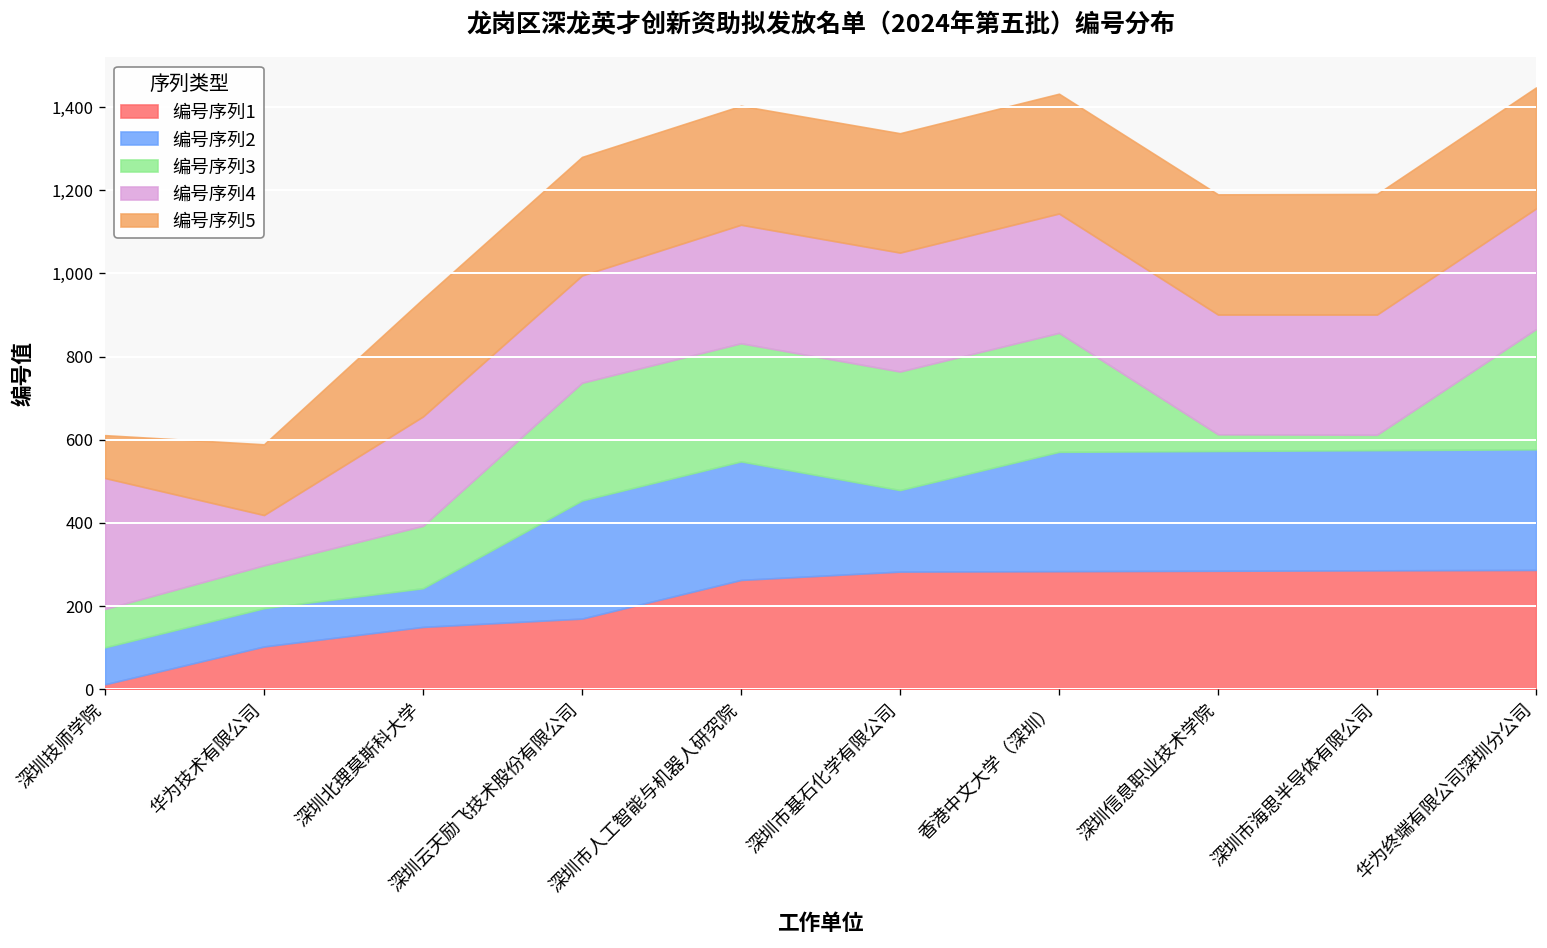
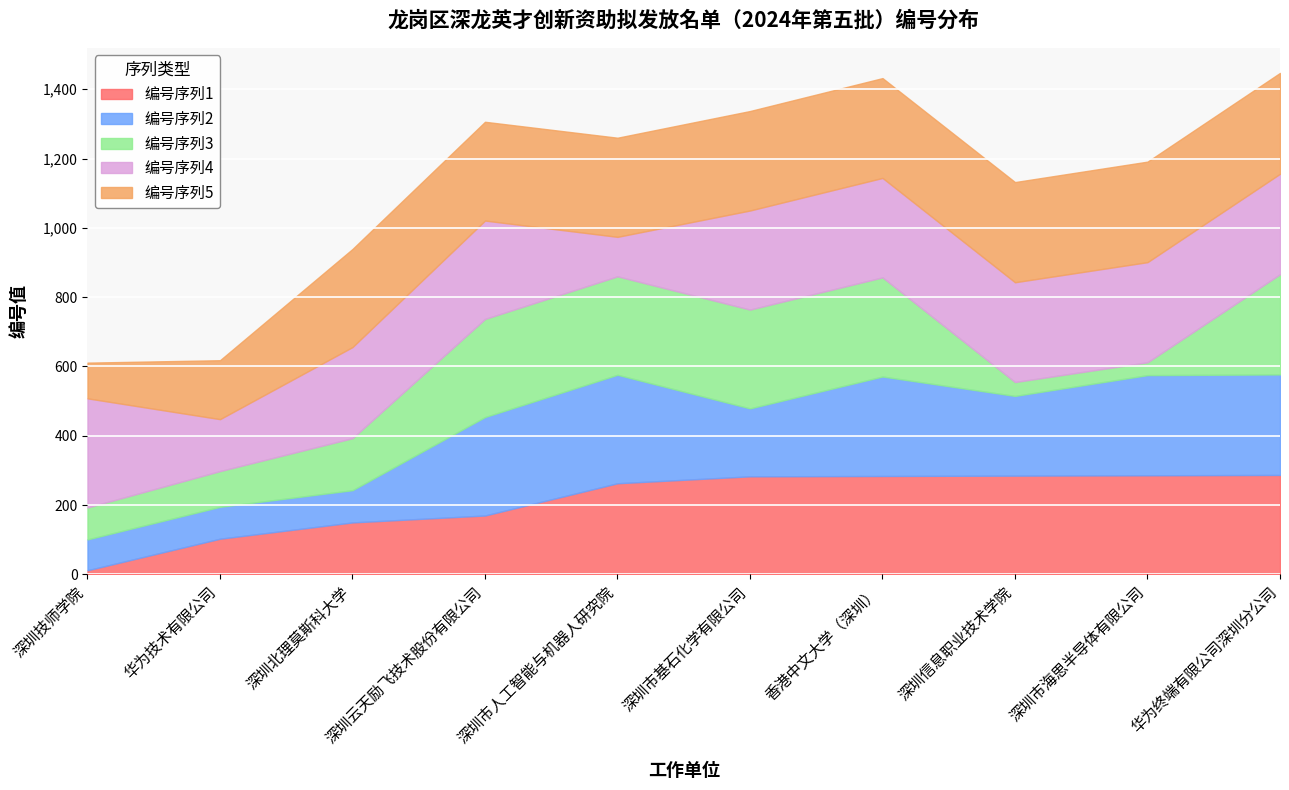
  {
    "编号序列2": {
      "深圳技师学院": 90,
      "华为技术有限公司": 90,
      "深圳北理莫斯科大学": 90,
      "深圳云天励飞技术股份有限公司": 280,
-     "深圳市人工智能与机器人研究院": 290,
+     "深圳市人工智能与机器人研究院": 310,
      "深圳市基石化学有限公司": 200,
      "香港中文大学（深圳）": 290,
-     "深圳信息职业技术学院": 290,
+     "深圳信息职业技术学院": 230,
      "深圳市海思半导体有限公司": 290,
      "华为终端有限公司深圳分公司": 290
    },
    "编号序列3": {
      "深圳技师学院": 90,
      "华为技术有限公司": 100,
      "深圳北理莫斯科大学": 150,
      "深圳云天励飞技术股份有限公司": 280,
      "深圳市人工智能与机器人研究院": 280,
      "深圳市基石化学有限公司": 290,
      "香港中文大学（深圳）": 290,
      "深圳信息职业技术学院": 40,
      "深圳市海思半导体有限公司": 40,
      "华为终端有限公司深圳分公司": 290
    },
    "编号序列4": {
      "深圳技师学院": 320,
-     "华为技术有限公司": 120,
+     "华为技术有限公司": 150,
      "深圳北理莫斯科大学": 260,
-     "深圳云天励飞技术股份有限公司": 260,
-     "深圳市人工智能与机器人研究院": 290,
+     "深圳云天励飞技术股份有限公司": 280,
+     "深圳市人工智能与机器人研究院": 110,
      "深圳市基石化学有限公司": 290,
      "香港中文大学（深圳）": 290,
      "深圳信息职业技术学院": 290,
      "深圳市海思半导体有限公司": 290,
      "华为终端有限公司深圳分公司": 290
    }
  }
